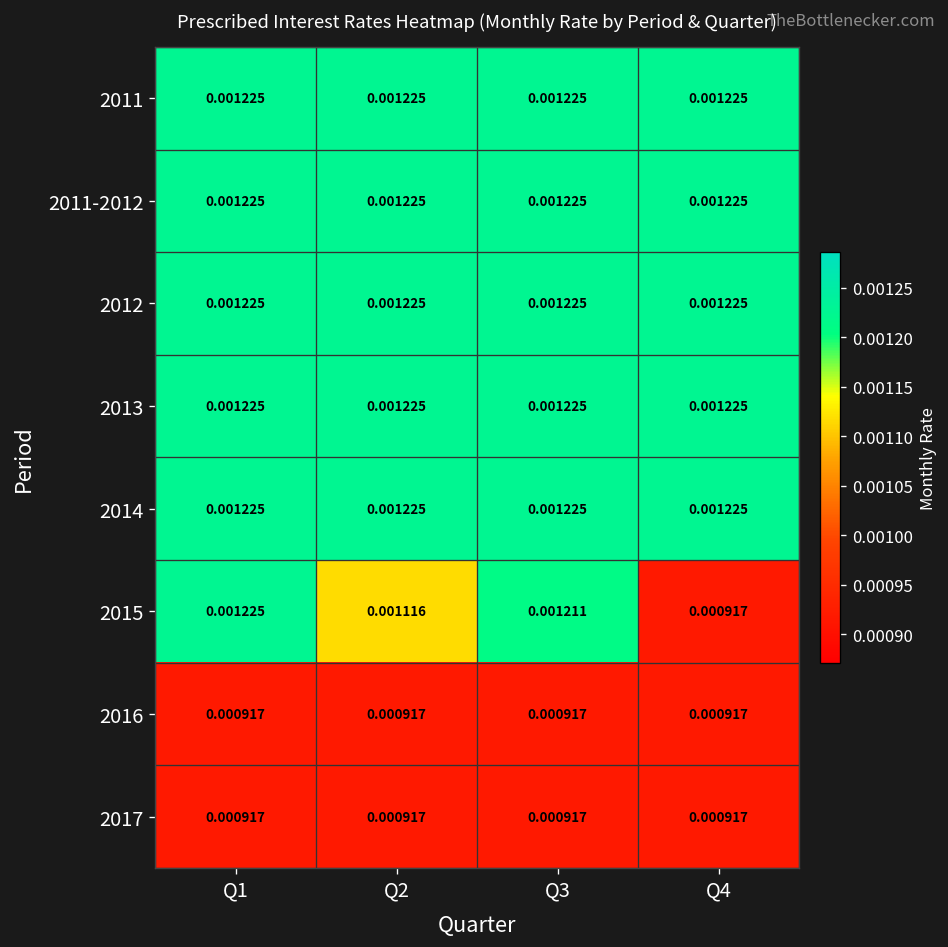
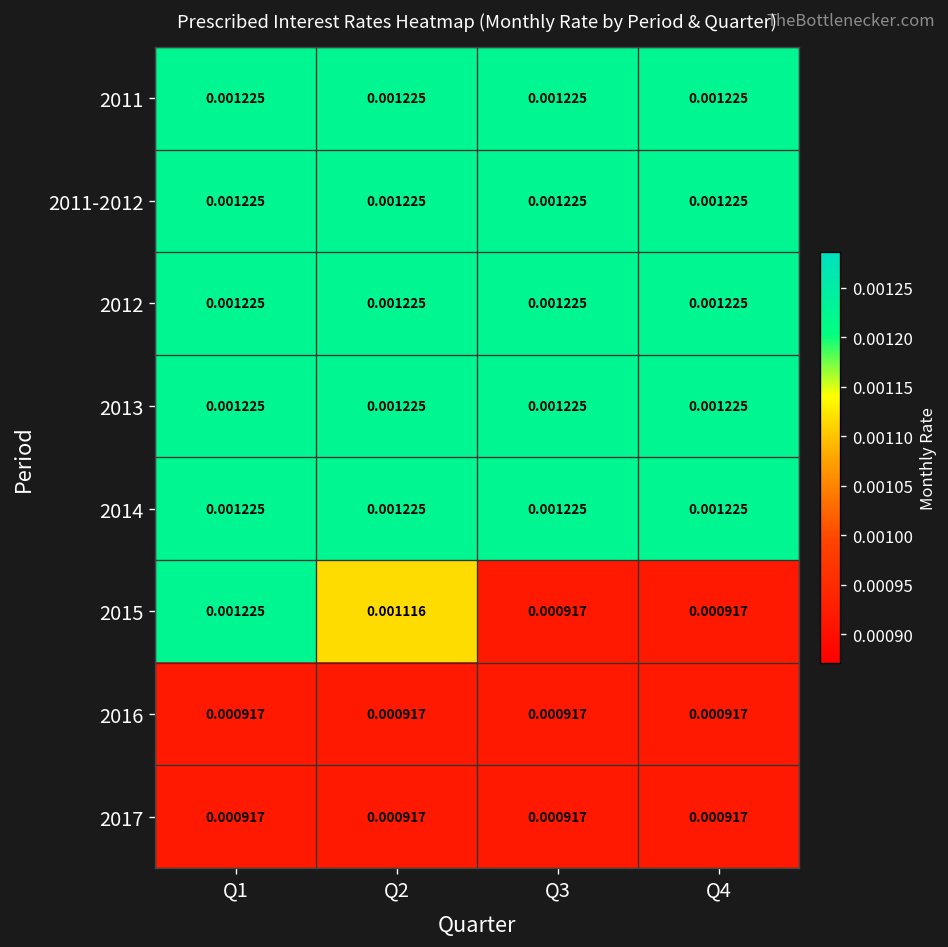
  {
    "2011": {
      "Q1": 0.001225,
      "Q2": 0.001225,
      "Q3": 0.001225,
      "Q4": 0.001225
    },
    "2011-2012": {
      "Q1": 0.001225,
      "Q2": 0.001225,
      "Q3": 0.001225,
      "Q4": 0.001225
    },
    "2012": {
      "Q1": 0.001225,
      "Q2": 0.001225,
      "Q3": 0.001225,
      "Q4": 0.001225
    },
    "2013": {
      "Q1": 0.001225,
      "Q2": 0.001225,
      "Q3": 0.001225,
      "Q4": 0.001225
    },
    "2014": {
      "Q1": 0.001225,
      "Q2": 0.001225,
      "Q3": 0.001225,
      "Q4": 0.001225
    },
    "2015": {
      "Q1": 0.001225,
      "Q2": 0.001116,
-     "Q3": 0.001211,
+     "Q3": 0.000917,
      "Q4": 0.000917
    },
    "2016": {
      "Q1": 0.000917,
      "Q2": 0.000917,
      "Q3": 0.000917,
      "Q4": 0.000917
    },
    "2017": {
      "Q1": 0.000917,
      "Q2": 0.000917,
      "Q3": 0.000917,
      "Q4": 0.000917
    }
  }
